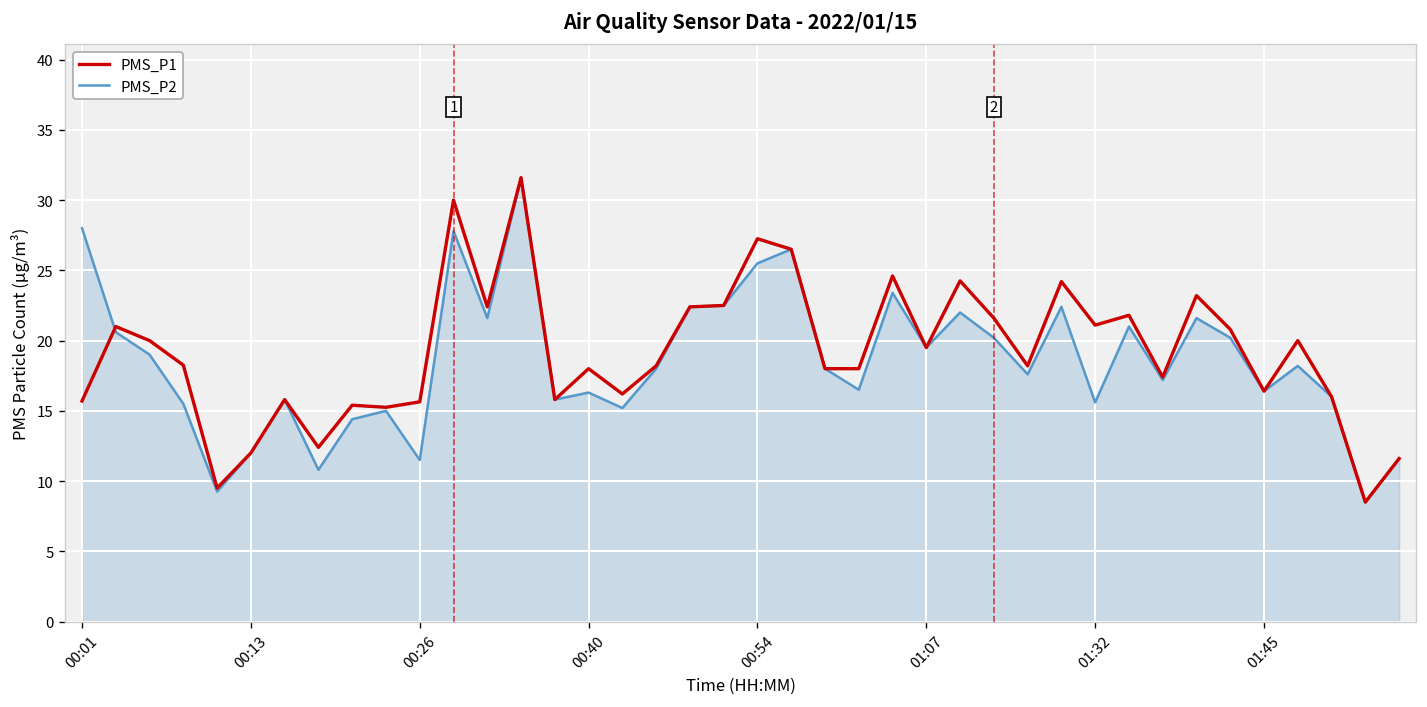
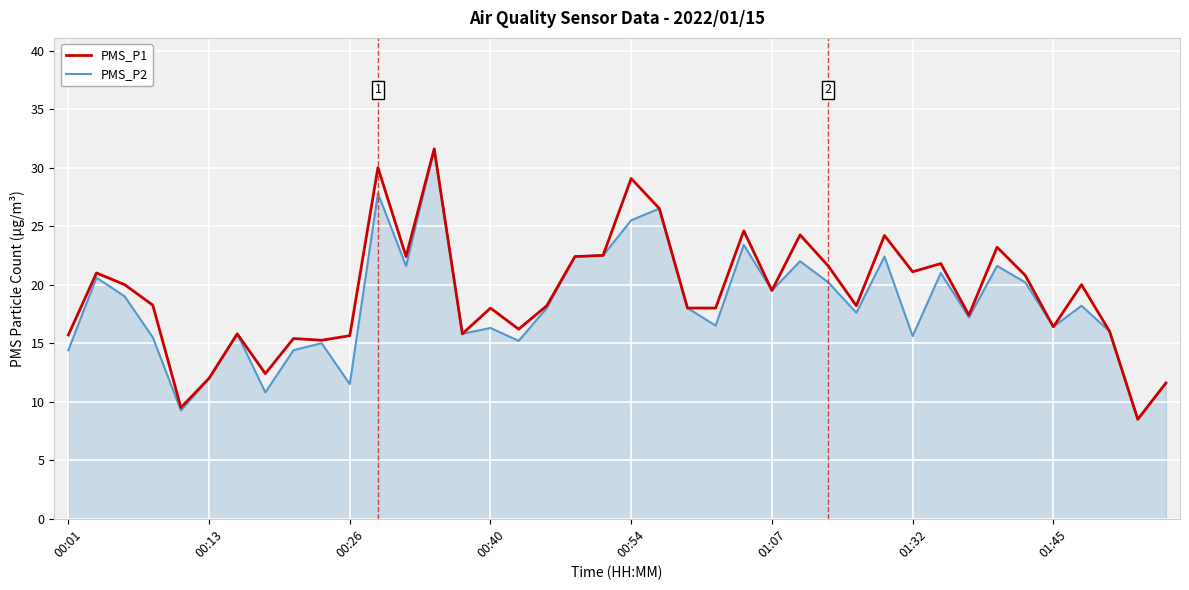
  {
    "PMS_P1": {
      "00:01": 15.7,
      "00:26": 15.6,
      "00:40": 18.0,
-     "00:54": 27.3,
+     "00:54": 29.1,
      "01:32": 21.1
    },
    "PMS_P2": {
-     "00:01": 28.0,
+     "00:01": 14.4,
      "00:26": 11.5,
      "00:40": 16.3,
      "00:54": 25.5,
      "01:32": 15.6
    }
  }
